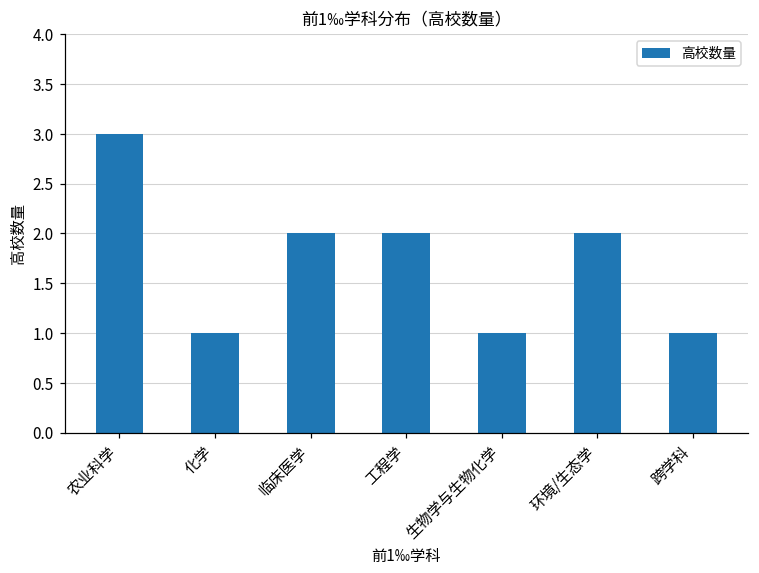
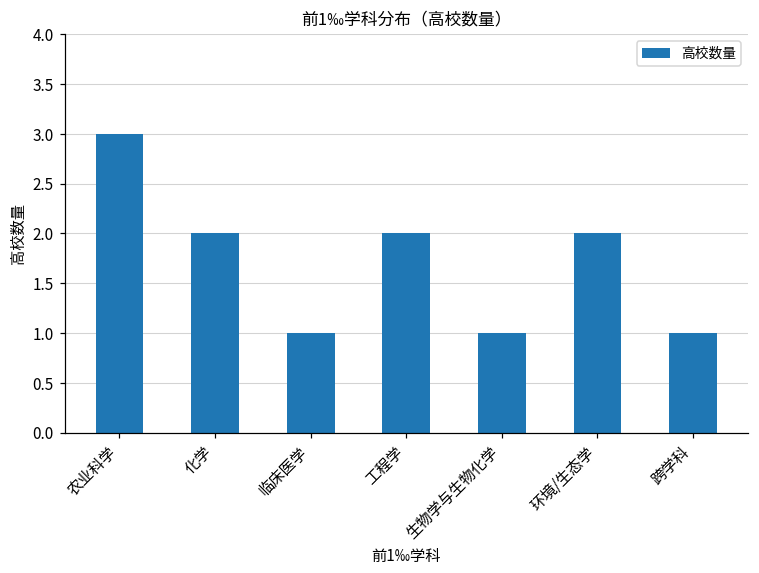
  {
    "农业科学": 3,
-   "化学": 1,
-   "临床医学": 2,
+   "化学": 2,
+   "临床医学": 1,
    "工程学": 2,
    "生物学与生物化学": 1,
    "环境/生态学": 2,
    "跨学科": 1
  }
